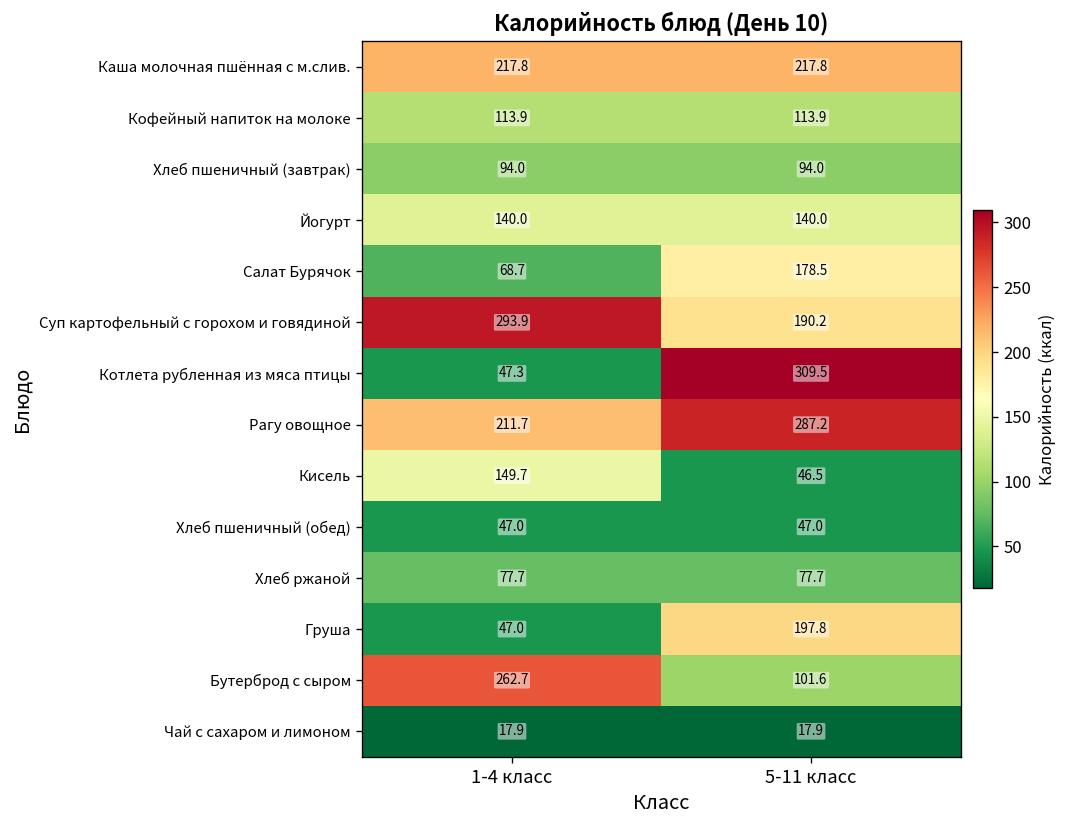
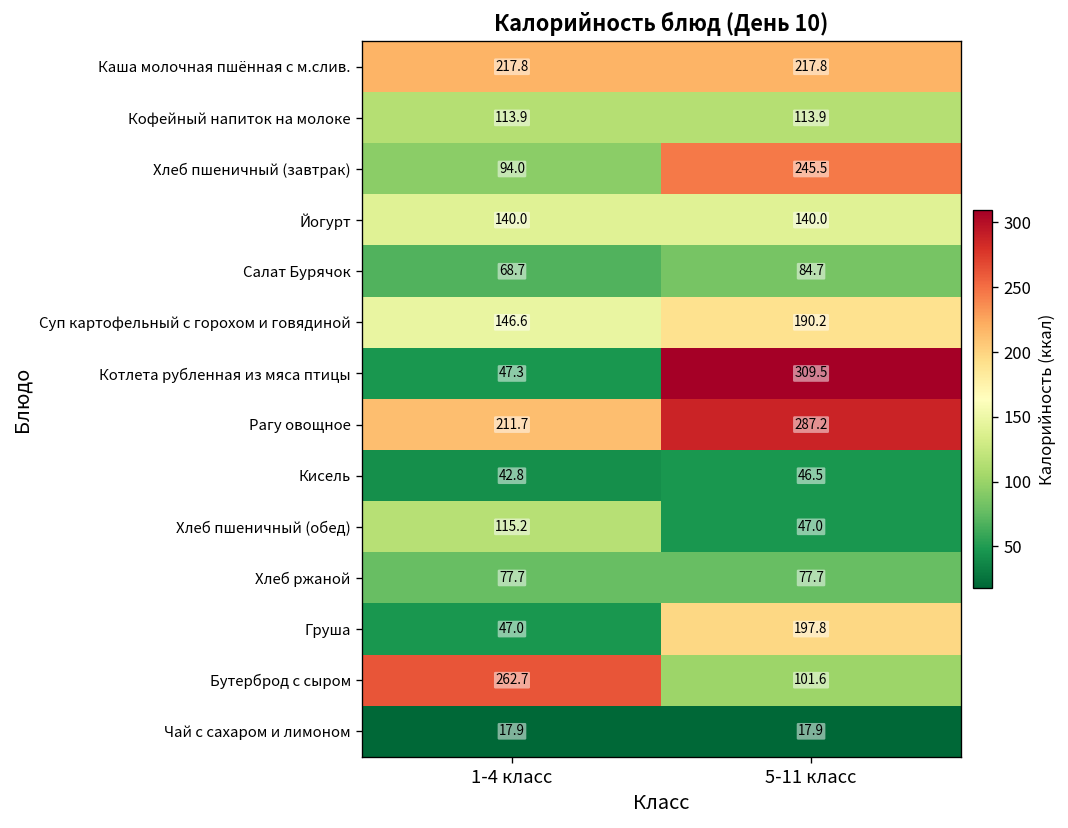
  {
    "Хлеб пшеничный (завтрак)": {
-     "5-11 класс": 94.0
+     "5-11 класс": 245.5
    },
    "Салат Бурячок": {
-     "5-11 класс": 178.5
+     "5-11 класс": 84.7
    },
    "Суп картофельный с горохом и говядиной": {
-     "1-4 класс": 293.9
+     "1-4 класс": 146.6
    },
    "Кисель": {
-     "1-4 класс": 149.7
+     "1-4 класс": 42.8
    },
    "Хлеб пшеничный (обед)": {
-     "1-4 класс": 47.0
+     "1-4 класс": 115.2
    }
  }
